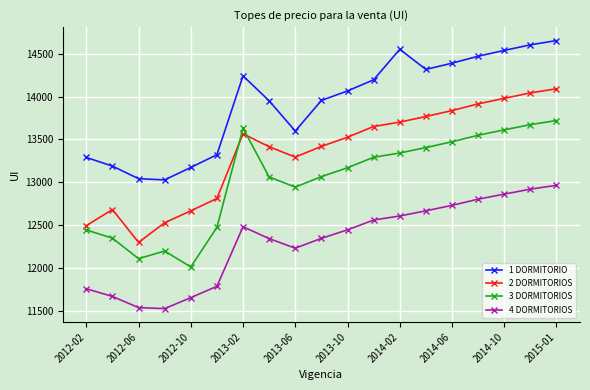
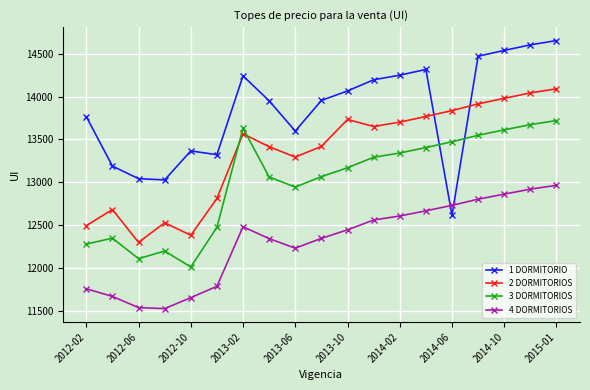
  {
    "1 DORMITORIO": {
-     "2012-02": 13300,
+     "2012-02": 13800,
      "2012-06": 13000,
-     "2012-10": 13200,
+     "2012-10": 13400,
      "2013-02": 14200,
      "2013-06": 13600,
      "2013-10": 14100,
-     "2014-02": 14600,
-     "2014-06": 14400,
+     "2014-02": 14300,
+     "2014-06": 12600,
      "2014-10": 14500,
      "2015-01": 14700
    },
    "2 DORMITORIOS": {
      "2012-02": 12500,
      "2012-06": 12300,
-     "2012-10": 12700,
+     "2012-10": 12400,
      "2013-02": 13600,
      "2013-06": 13300,
-     "2013-10": 13500,
+     "2013-10": 13700,
      "2014-02": 13700,
      "2014-06": 13800,
      "2014-10": 14000,
      "2015-01": 14100
    },
    "3 DORMITORIOS": {
-     "2012-02": 12400,
+     "2012-02": 12300,
      "2012-06": 12100,
      "2012-10": 12000,
      "2013-02": 13600,
      "2013-06": 12900,
      "2013-10": 13200,
      "2014-02": 13300,
      "2014-06": 13500,
      "2014-10": 13600,
      "2015-01": 13700
    },
    "4 DORMITORIOS": {
      "2012-02": 11800,
      "2012-06": 11500,
      "2012-10": 11700,
      "2013-02": 12500,
      "2013-06": 12200,
      "2013-10": 12400,
      "2014-02": 12600,
      "2014-06": 12700,
      "2014-10": 12900,
      "2015-01": 13000
    }
  }
